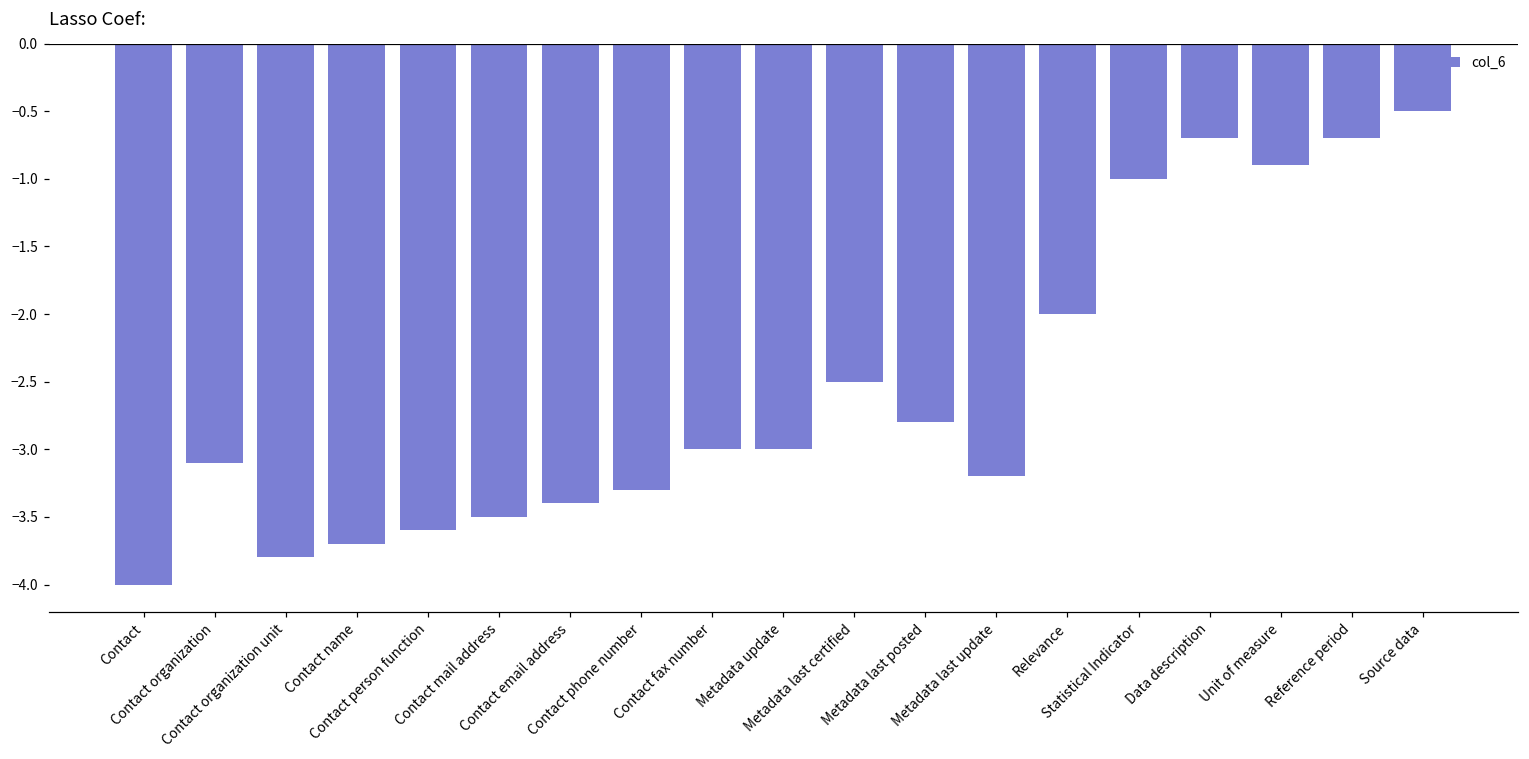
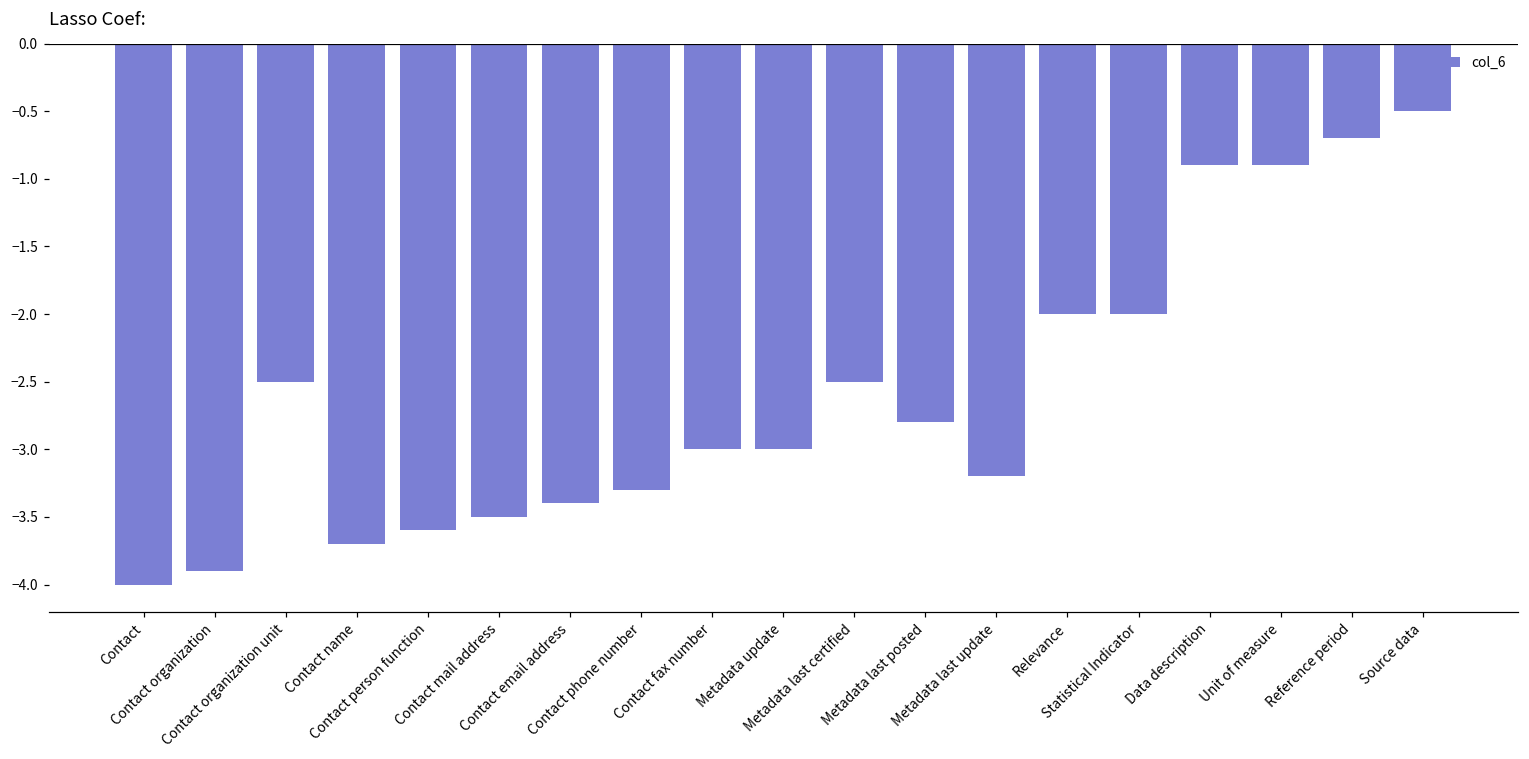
  {
    "Contact": -4.00,
-   "Contact organization": -3.10,
-   "Contact organization unit": -3.80,
+   "Contact organization": -3.90,
+   "Contact organization unit": -2.50,
    "Contact name": -3.70,
    "Contact person function": -3.60,
    "Contact mail address": -3.50,
    "Contact email address": -3.40,
    "Contact phone number": -3.30,
    "Contact fax number": -3.00,
    "Metadata update": -3.00,
    "Metadata last certified": -2.50,
    "Metadata last posted": -2.80,
    "Metadata last update": -3.20,
    "Relevance": -2.00,
-   "Statistical Indicator": -1.00,
-   "Data description": -0.70,
+   "Statistical Indicator": -2.00,
+   "Data description": -0.90,
    "Unit of measure": -0.90,
    "Reference period": -0.70,
    "Source data": -0.50
  }
